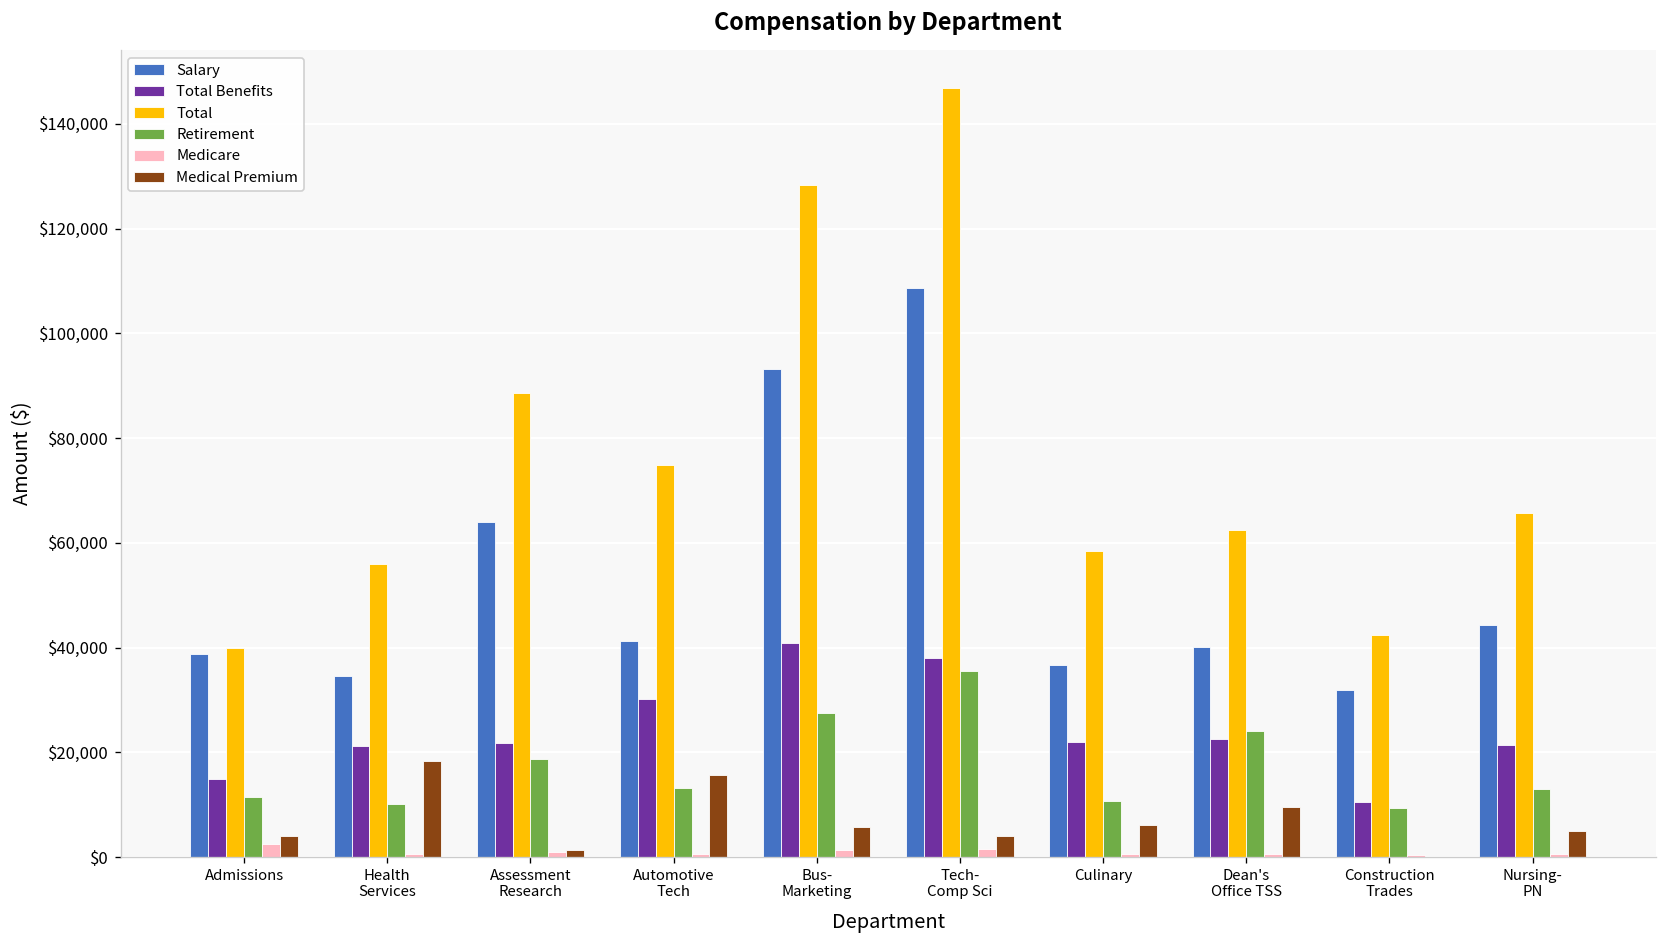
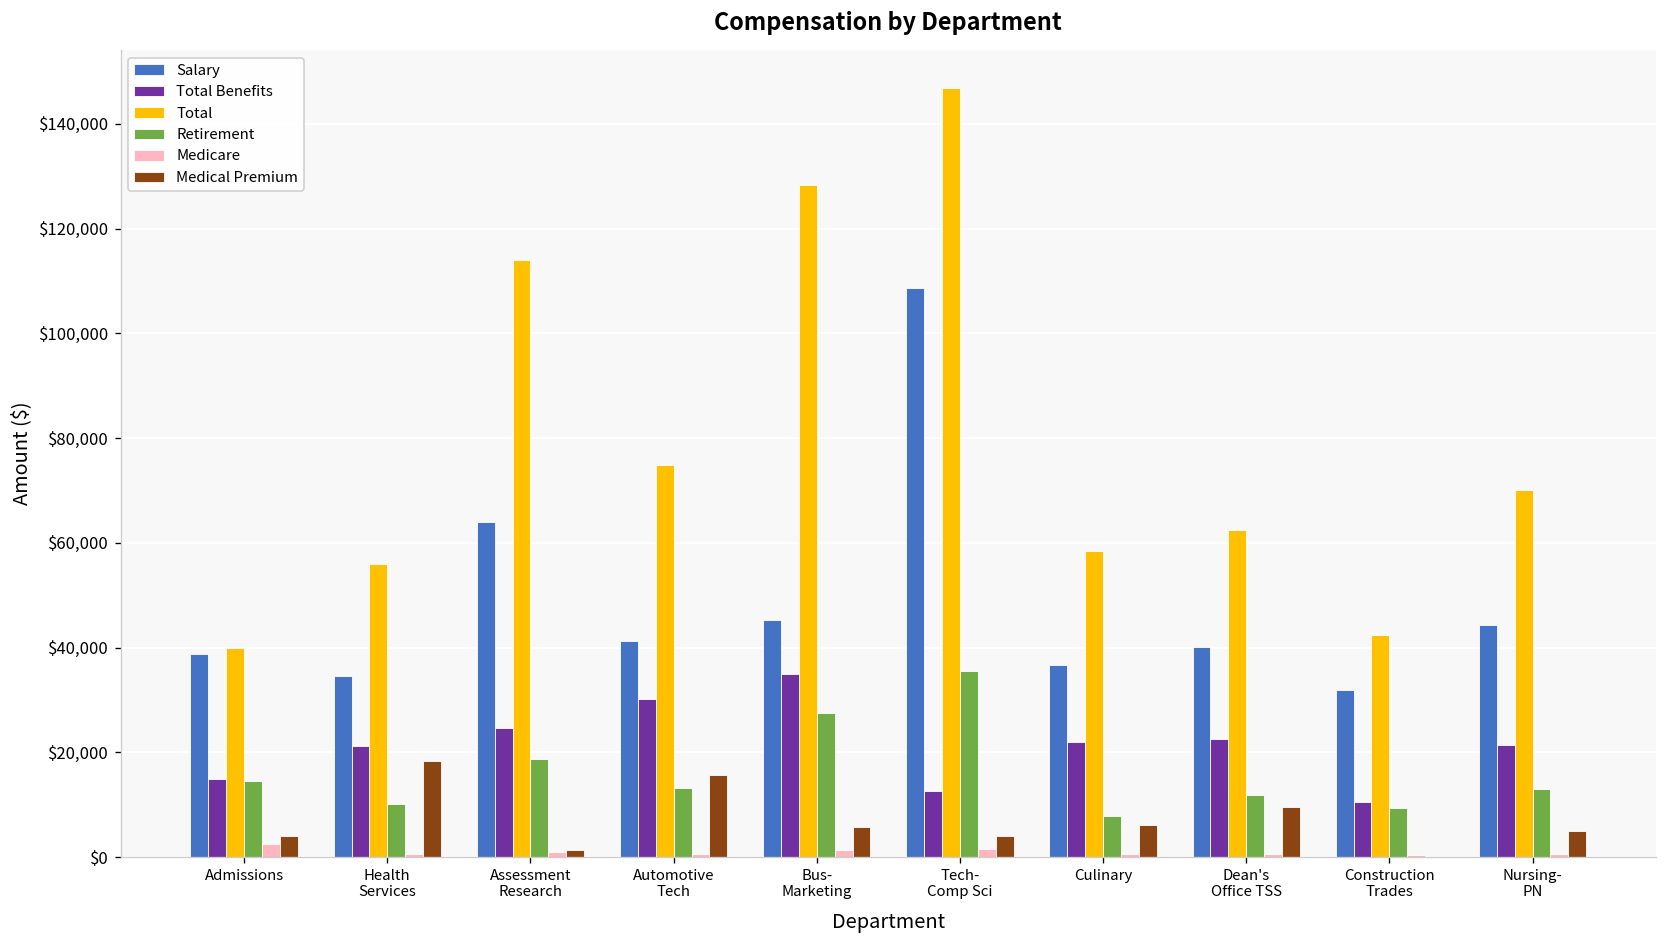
  {
    "Salary": {
      "Admissions": "$39,000",
      "Health Services": "$35,000",
      "Assessment Research": "$64,000",
      "Automotive Tech": "$41,000",
-     "Bus- Marketing": "$93,000",
+     "Bus- Marketing": "$45,000",
      "Tech- Comp Sci": "$109,000",
      "Culinary": "$37,000",
      "Dean's Office TSS": "$40,000",
      "Construction Trades": "$32,000",
      "Nursing- PN": "$44,000"
    },
    "Total Benefits": {
      "Admissions": "$15,000",
      "Health Services": "$21,000",
-     "Assessment Research": "$22,000",
+     "Assessment Research": "$25,000",
      "Automotive Tech": "$30,000",
-     "Bus- Marketing": "$41,000",
-     "Tech- Comp Sci": "$38,000",
+     "Bus- Marketing": "$35,000",
+     "Tech- Comp Sci": "$13,000",
      "Culinary": "$22,000",
      "Dean's Office TSS": "$22,000",
      "Construction Trades": "$11,000",
      "Nursing- PN": "$21,000"
    },
    "Total": {
      "Admissions": "$40,000",
      "Health Services": "$56,000",
-     "Assessment Research": "$89,000",
+     "Assessment Research": "$114,000",
      "Automotive Tech": "$75,000",
      "Bus- Marketing": "$128,000",
      "Tech- Comp Sci": "$147,000",
      "Culinary": "$58,000",
      "Dean's Office TSS": "$63,000",
      "Construction Trades": "$42,000",
-     "Nursing- PN": "$66,000"
+     "Nursing- PN": "$70,000"
    },
    "Retirement": {
-     "Admissions": "$11,000",
+     "Admissions": "$15,000",
      "Health Services": "$10,000",
      "Assessment Research": "$19,000",
      "Automotive Tech": "$13,000",
      "Bus- Marketing": "$27,000",
      "Tech- Comp Sci": "$36,000",
-     "Culinary": "$11,000",
-     "Dean's Office TSS": "$24,000",
+     "Culinary": "$8,000",
+     "Dean's Office TSS": "$12,000",
      "Construction Trades": "$9,000",
      "Nursing- PN": "$13,000"
    },
    "Medicare": {
      "Admissions": "$3,000",
      "Assessment Research": "$1,000",
      "Automotive Tech": "$1,000",
      "Bus- Marketing": "$1,000",
      "Tech- Comp Sci": "$2,000",
      "Dean's Office TSS": "$1,000",
      "Nursing- PN": "$1,000"
    },
    "Medical Premium": {
      "Admissions": "$4,000",
      "Health Services": "$18,000",
      "Assessment Research": "$1,000",
      "Automotive Tech": "$16,000",
      "Bus- Marketing": "$6,000",
      "Tech- Comp Sci": "$4,000",
      "Culinary": "$6,000",
      "Dean's Office TSS": "$10,000",
      "Construction Trades": "$0",
      "Nursing- PN": "$5,000"
    }
  }
